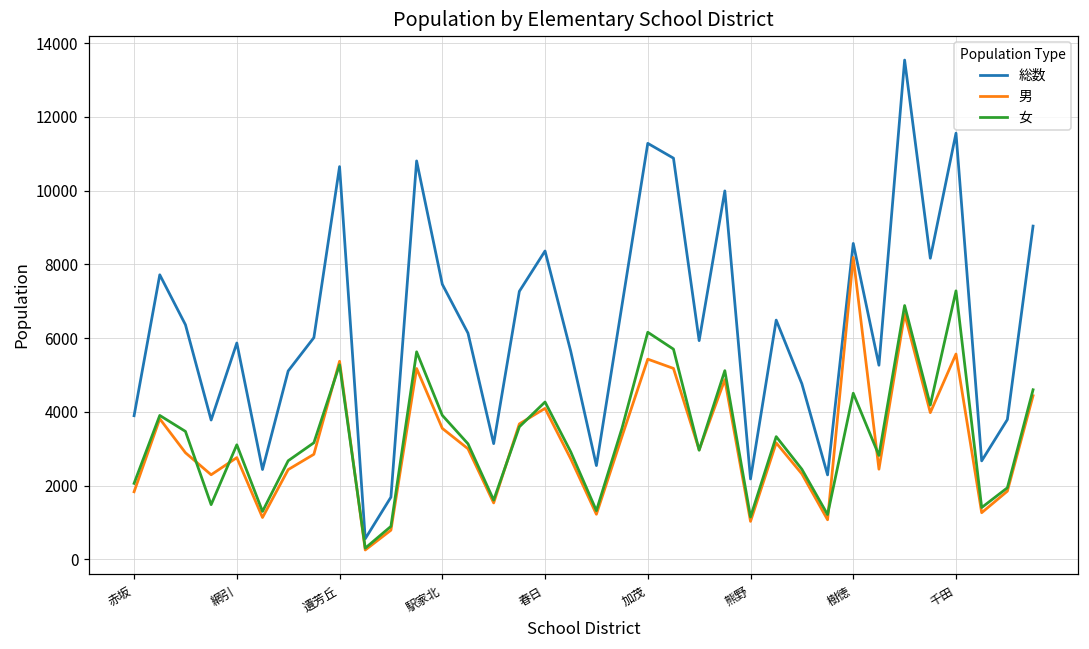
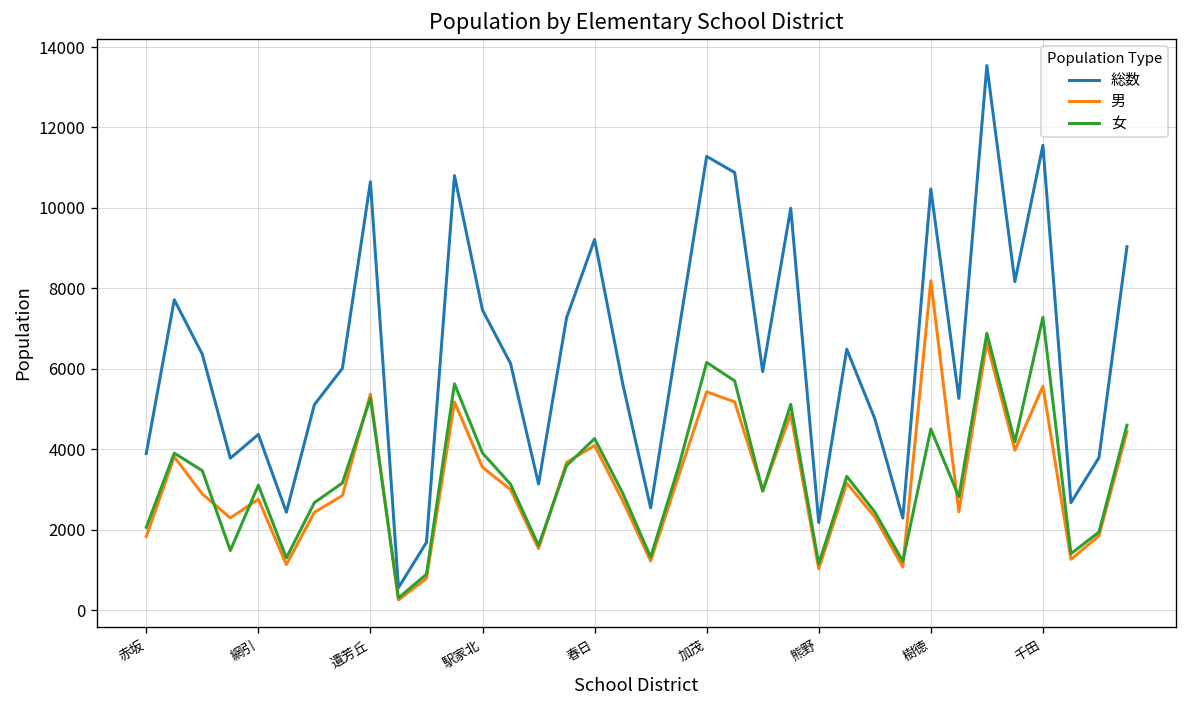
  {
    "総数": {
      "赤坂": 3900,
-     "網引": 5900,
+     "網引": 4400,
      "遺芳丘": 10700,
      "駅家北": 7500,
-     "春日": 8400,
+     "春日": 9200,
      "加茂": 11300,
      "熊野": 2200,
-     "樹徳": 8600,
+     "樹徳": 10500,
      "千田": 11600
    },
    "男": {
      "赤坂": 1800,
      "網引": 2800,
      "遺芳丘": 5400,
      "駅家北": 3600,
      "春日": 4100,
      "加茂": 5400,
      "熊野": 1000,
      "樹徳": 8200,
      "千田": 5600
    },
    "女": {
      "赤坂": 2100,
      "網引": 3100,
      "遺芳丘": 5300,
      "駅家北": 3900,
      "春日": 4300,
      "加茂": 6200,
      "熊野": 1200,
      "樹徳": 4500,
      "千田": 7300
    }
  }
